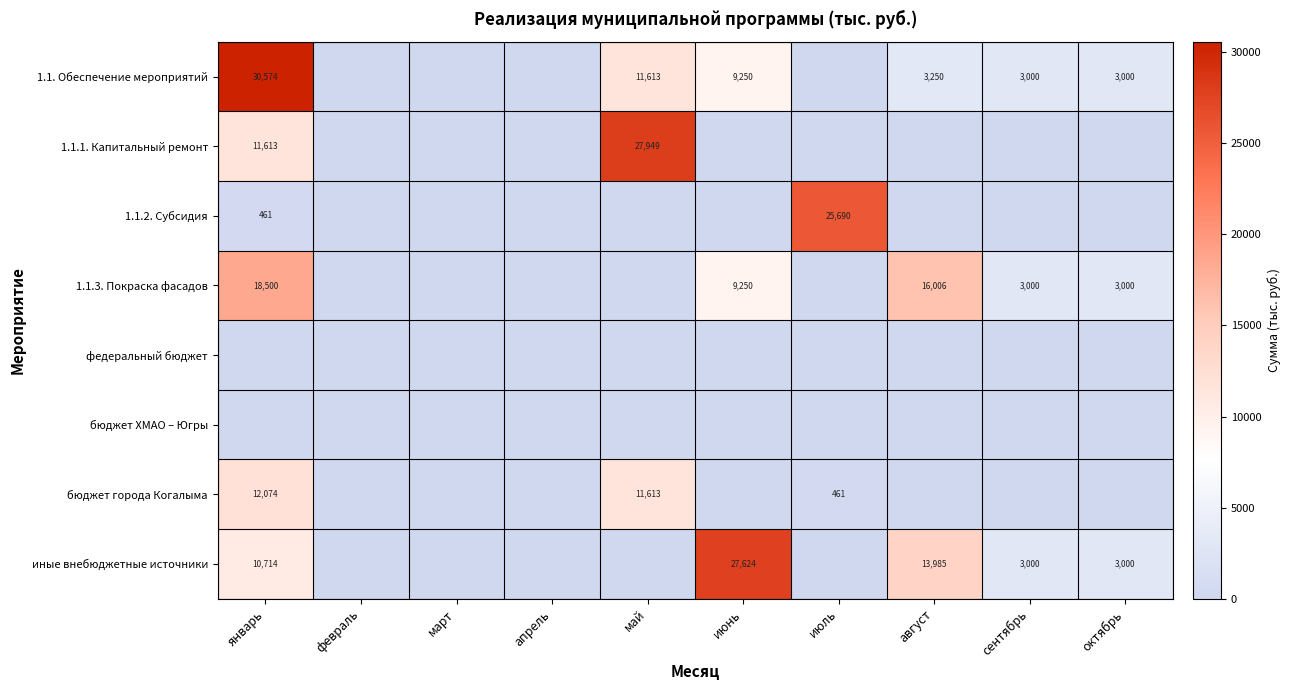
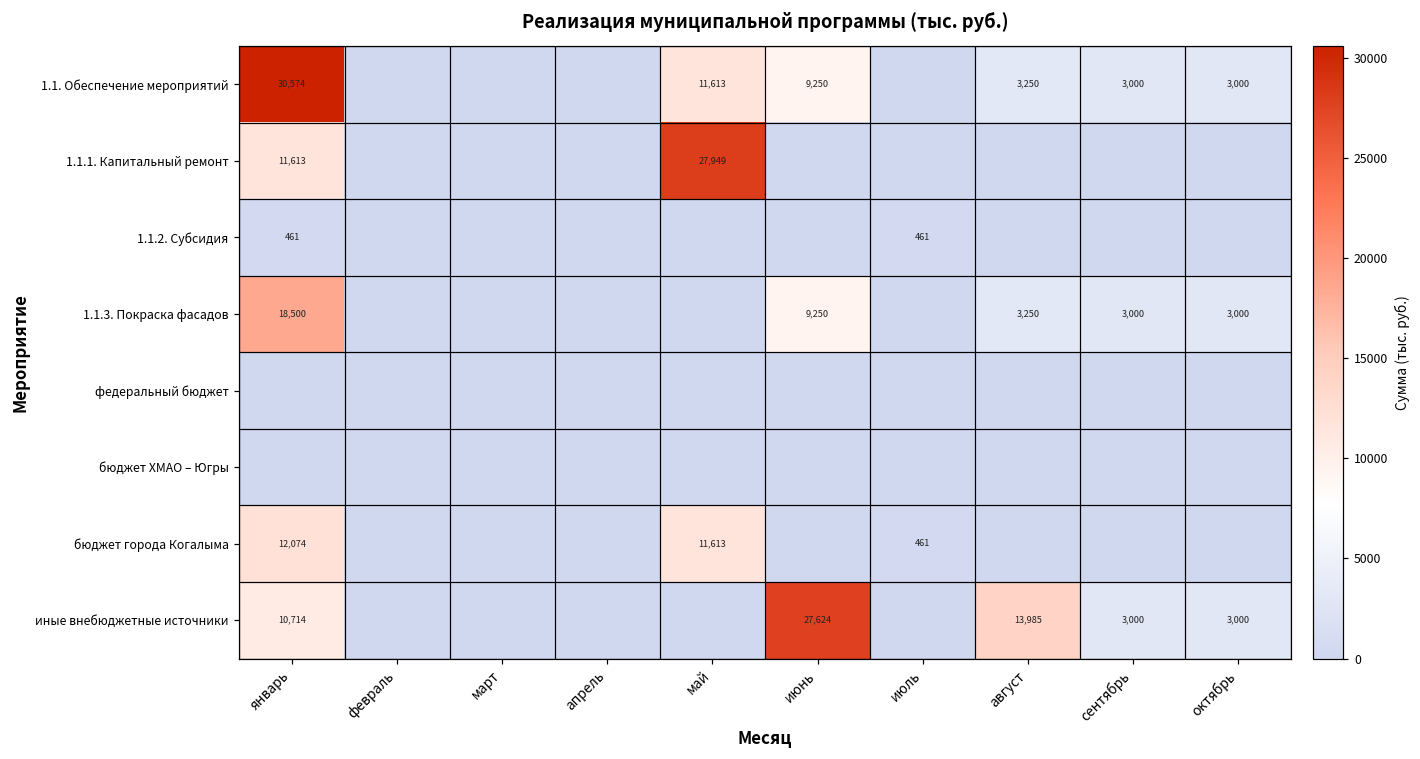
  {
    "1.1. Обеспечение мероприятий": {
      "январь": "30,574",
      "май": "11,613",
      "июнь": "9,250",
      "август": "3,250",
      "сентябрь": "3,000",
      "октябрь": "3,000"
    },
    "1.1.1. Капитальный ремонт": {
      "январь": "11,613",
      "май": "27,949"
    },
    "1.1.2. Субсидия": {
      "январь": "461",
-     "июль": "25,690"
+     "июль": "461"
    },
    "1.1.3. Покраска фасадов": {
      "январь": "18,500",
      "июнь": "9,250",
-     "август": "16,006",
+     "август": "3,250",
      "сентябрь": "3,000",
      "октябрь": "3,000"
    },
    "бюджет города Когалыма": {
      "январь": "12,074",
      "май": "11,613",
      "июль": "461"
    },
    "иные внебюджетные источники": {
      "январь": "10,714",
      "июнь": "27,624",
      "август": "13,985",
      "сентябрь": "3,000",
      "октябрь": "3,000"
    }
  }
